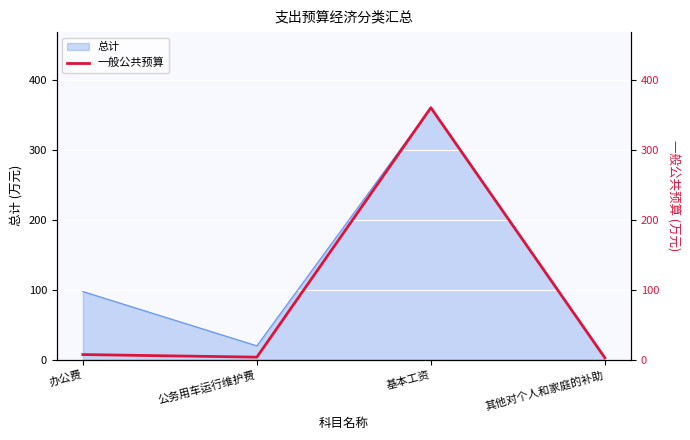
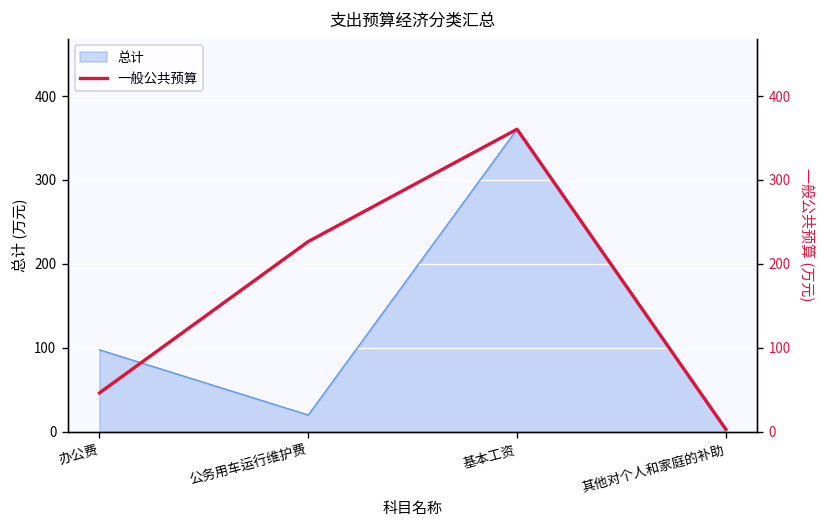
  {
    "总计": {
      "办公费": 100,
      "公务用车运行维护费": 20,
      "基本工资": 360,
      "其他对个人和家庭的补助": 0
    },
    "一般公共预算": {
-     "办公费": 10,
-     "公务用车运行维护费": 0,
+     "办公费": 50,
+     "公务用车运行维护费": 230,
      "基本工资": 360,
      "其他对个人和家庭的补助": 0
    }
  }
